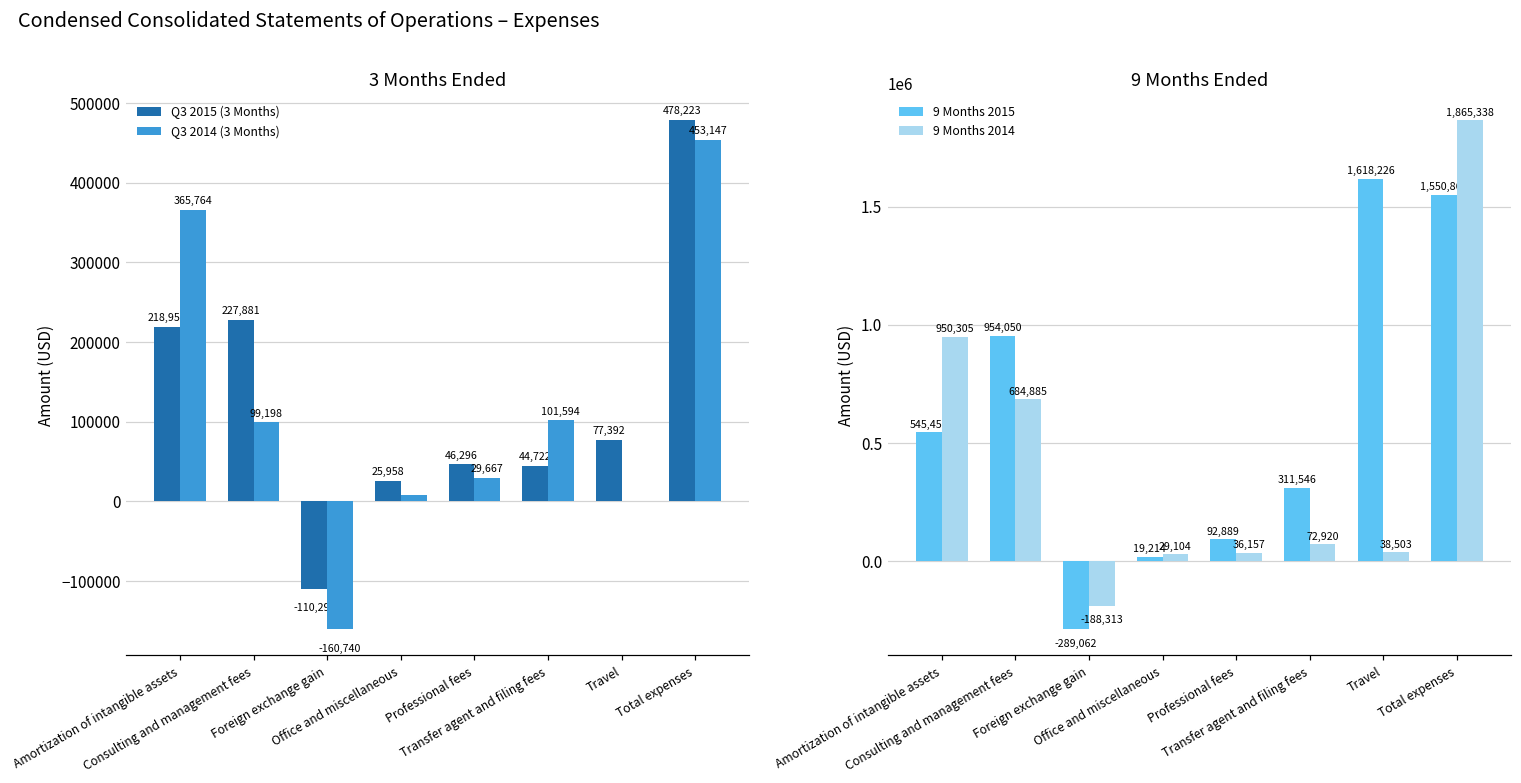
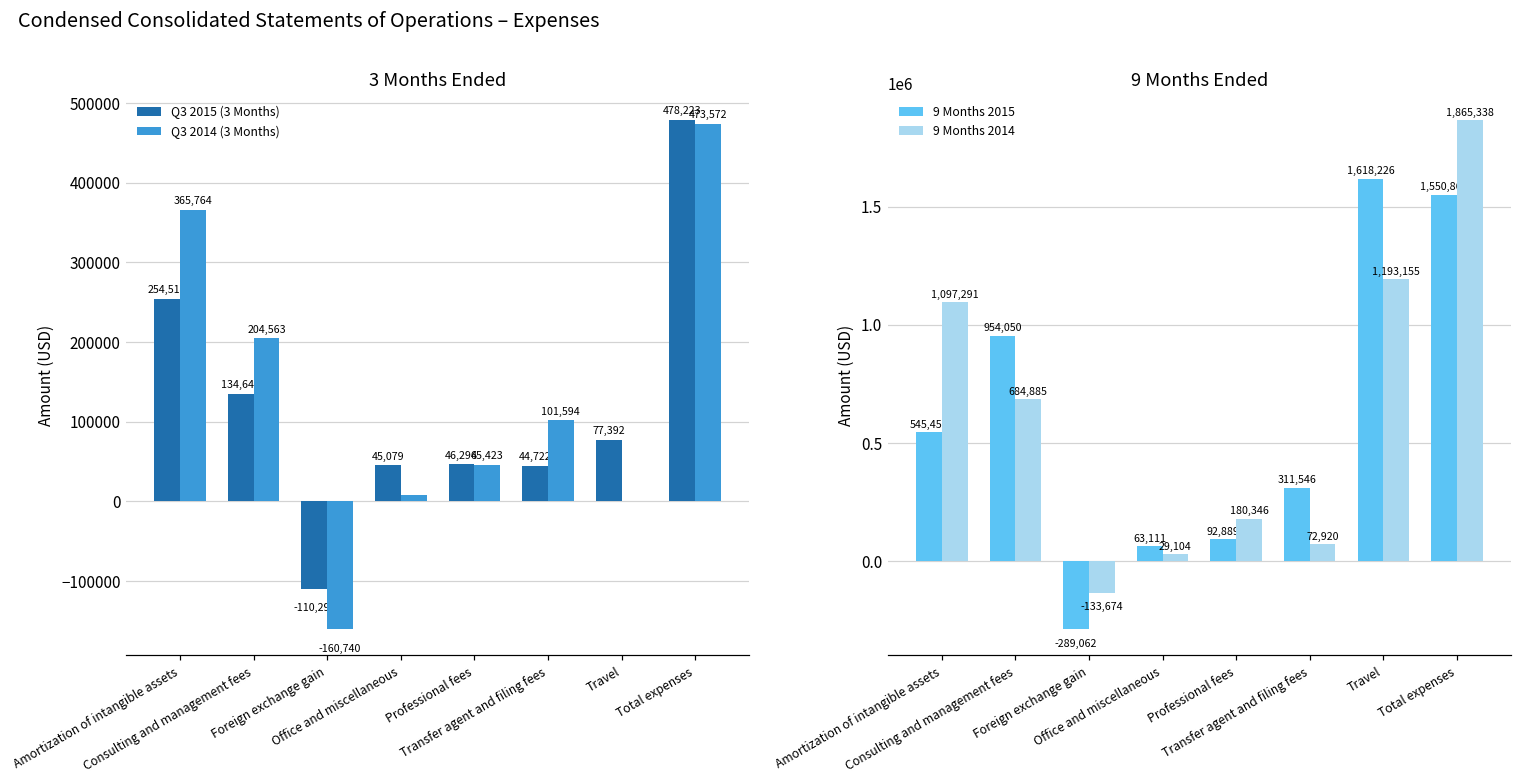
  {
    "3 Months Ended": {
      "Q3 2015 (3 Months)": {
-       "Amortization of intangible assets": "218,953",
-       "Consulting and management fees": "227,881",
+       "Amortization of intangible assets": "254,516",
+       "Consulting and management fees": "134,649",
        "Foreign exchange gain": "-110,290",
-       "Office and miscellaneous": "25,958",
+       "Office and miscellaneous": "45,079",
        "Professional fees": "46,296",
        "Transfer agent and filing fees": "44,722",
        "Travel": "77,392",
        "Total expenses": "478,223"
      },
      "Q3 2014 (3 Months)": {
        "Amortization of intangible assets": "365,764",
-       "Consulting and management fees": "99,198",
+       "Consulting and management fees": "204,563",
        "Foreign exchange gain": "-160,740",
-       "Professional fees": "29,667",
+       "Professional fees": "45,423",
        "Transfer agent and filing fees": "101,594",
-       "Total expenses": "453,147"
+       "Total expenses": "473,572"
      }
    },
    "9 Months Ended": {
      "9 Months 2015": {
        "Amortization of intangible assets": "545,456",
        "Consulting and management fees": "954,050",
        "Foreign exchange gain": "-289,062",
-       "Office and miscellaneous": "19,214",
+       "Office and miscellaneous": "63,111",
        "Professional fees": "92,889",
        "Transfer agent and filing fees": "311,546",
        "Travel": "1,618,226",
        "Total expenses": "1,550,869"
      },
      "9 Months 2014": {
-       "Amortization of intangible assets": "950,305",
+       "Amortization of intangible assets": "1,097,291",
        "Consulting and management fees": "684,885",
-       "Foreign exchange gain": "-188,313",
-       "Professional fees": "36,157",
+       "Foreign exchange gain": "-133,674",
+       "Professional fees": "180,346",
        "Transfer agent and filing fees": "72,920",
-       "Travel": "38,503",
+       "Travel": "1,193,155",
        "Total expenses": "1,865,338"
      }
    }
  }
